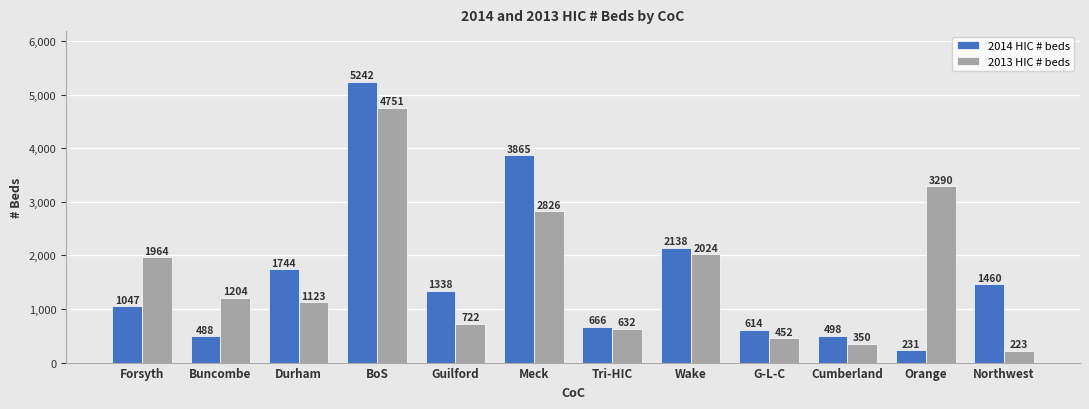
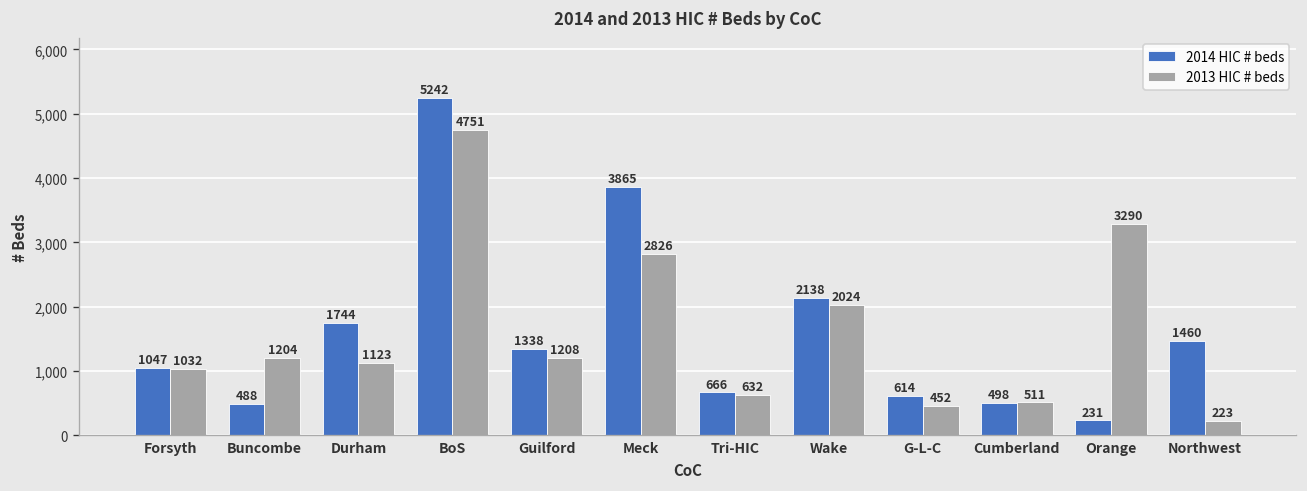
  {
    "2014 HIC # beds": {
      "Forsyth": 1047,
      "Buncombe": 488,
      "Durham": 1744,
      "BoS": 5242,
      "Guilford": 1338,
      "Meck": 3865,
      "Tri-HIC": 666,
      "Wake": 2138,
      "G-L-C": 614,
      "Cumberland": 498,
      "Orange": 231,
      "Northwest": 1460
    },
    "2013 HIC # beds": {
-     "Forsyth": 1964,
+     "Forsyth": 1032,
      "Buncombe": 1204,
      "Durham": 1123,
      "BoS": 4751,
-     "Guilford": 722,
+     "Guilford": 1208,
      "Meck": 2826,
      "Tri-HIC": 632,
      "Wake": 2024,
      "G-L-C": 452,
-     "Cumberland": 350,
+     "Cumberland": 511,
      "Orange": 3290,
      "Northwest": 223
    }
  }
